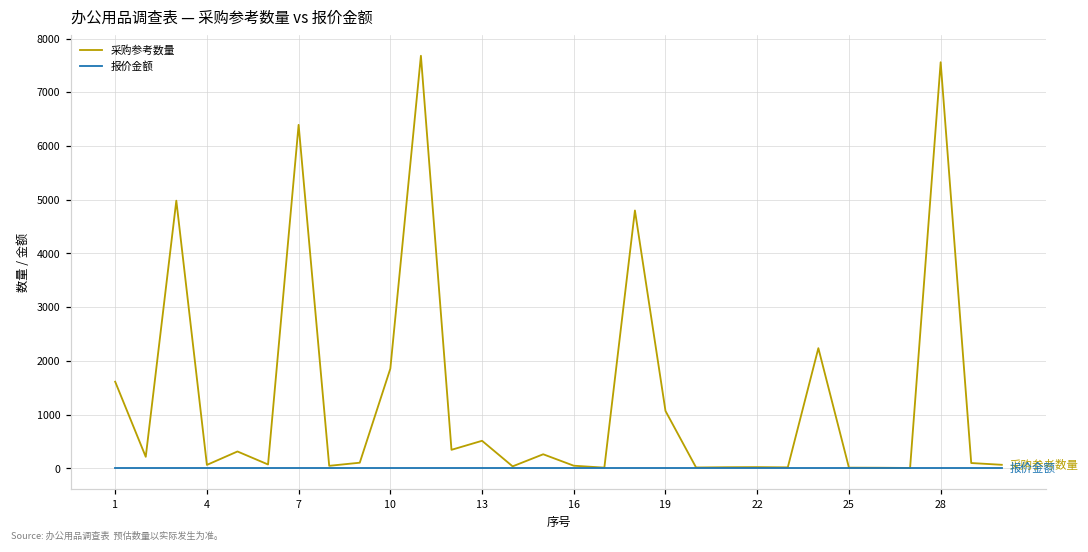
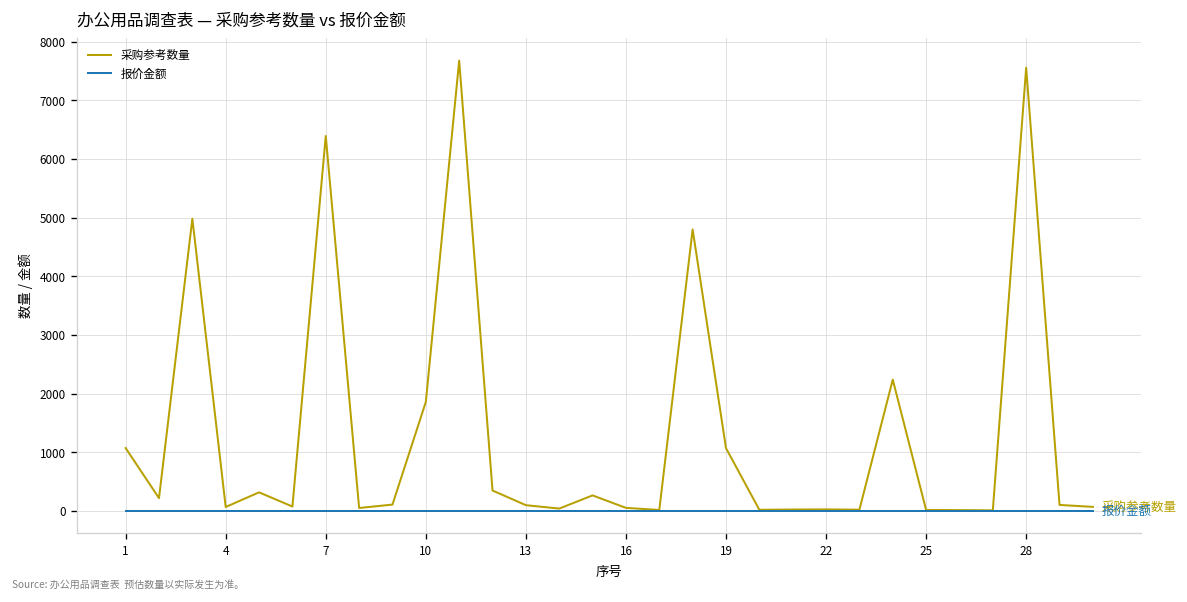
  {
    "采购参考数量": {
-     "1": 1600,
+     "1": 1100,
      "4": 100,
      "7": 6400,
      "10": 1900,
-     "13": 500,
+     "13": 100,
      "19": 1100,
      "28": 7600
    },
    "报价金额": {
      "1": 0,
      "4": 0,
      "7": 0,
      "10": 0,
      "13": 0,
      "19": 0,
      "28": 0
    }
  }
